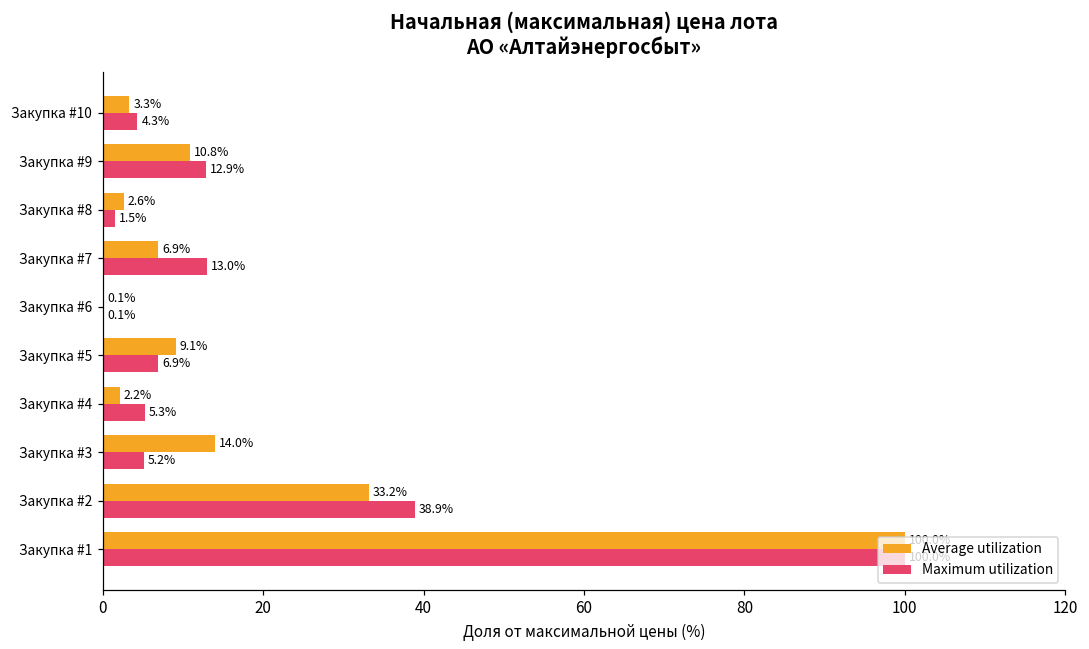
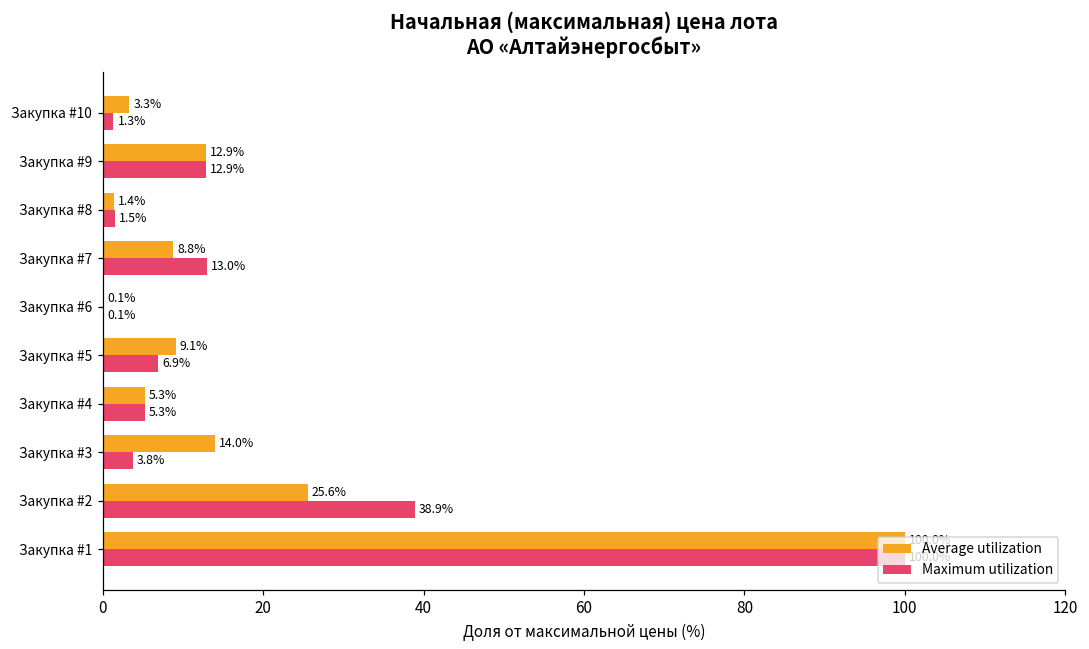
  {
    "Average utilization": {
      "Закупка #10": "3.3%",
-     "Закупка #9": "10.8%",
-     "Закупка #8": "2.6%",
-     "Закупка #7": "6.9%",
+     "Закупка #9": "12.9%",
+     "Закупка #8": "1.4%",
+     "Закупка #7": "8.8%",
      "Закупка #6": "0.1%",
      "Закупка #5": "9.1%",
-     "Закупка #4": "2.2%",
+     "Закупка #4": "5.3%",
      "Закупка #3": "14.0%",
-     "Закупка #2": "33.2%"
+     "Закупка #2": "25.6%"
    },
    "Maximum utilization": {
-     "Закупка #10": "4.3%",
+     "Закупка #10": "1.3%",
      "Закупка #9": "12.9%",
      "Закупка #8": "1.5%",
      "Закупка #7": "13.0%",
      "Закупка #6": "0.1%",
      "Закупка #5": "6.9%",
      "Закупка #4": "5.3%",
-     "Закупка #3": "5.2%",
+     "Закупка #3": "3.8%",
      "Закупка #2": "38.9%"
    }
  }
